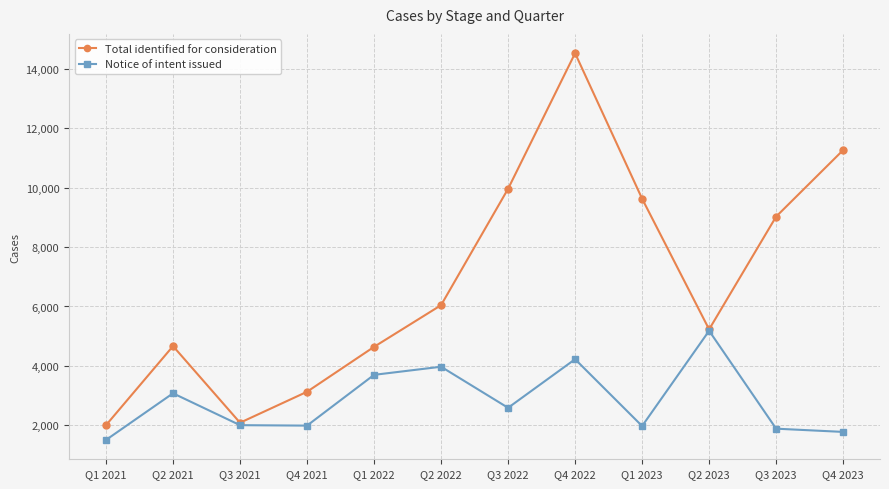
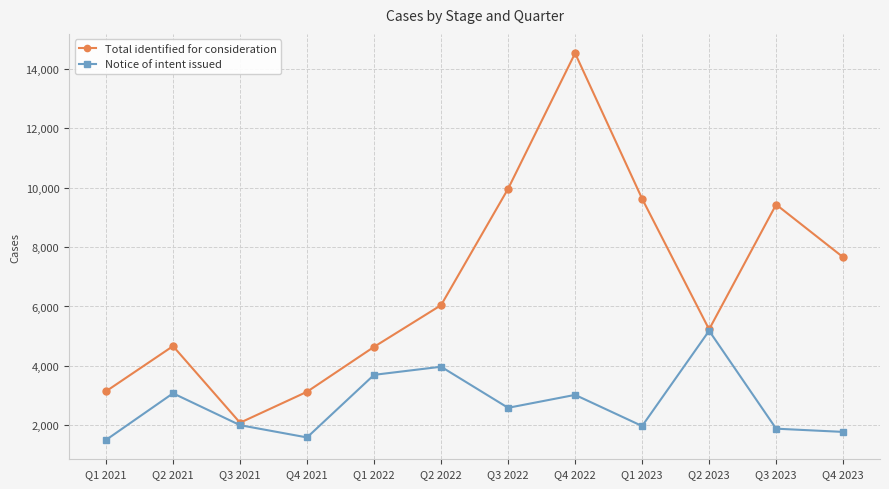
  {
    "Total identified for consideration": {
-     "Q1 2021": "2,000",
+     "Q1 2021": "3,100",
      "Q2 2021": "4,700",
      "Q4 2021": "3,100",
      "Q1 2022": "4,600",
      "Q2 2022": "6,000",
      "Q3 2022": "10,000",
      "Q4 2022": "14,500",
      "Q1 2023": "9,600",
-     "Q3 2023": "9,000",
-     "Q4 2023": "11,300"
+     "Q3 2023": "9,400",
+     "Q4 2023": "7,700"
    },
    "Notice of intent issued": {
      "Q1 2021": "1,500",
      "Q2 2021": "3,100",
-     "Q4 2021": "2,000",
+     "Q4 2021": "1,600",
      "Q1 2022": "3,700",
      "Q2 2022": "4,000",
      "Q3 2022": "2,600",
-     "Q4 2022": "4,200",
+     "Q4 2022": "3,000",
      "Q1 2023": "2,000",
      "Q3 2023": "1,900",
      "Q4 2023": "1,800"
    }
  }
